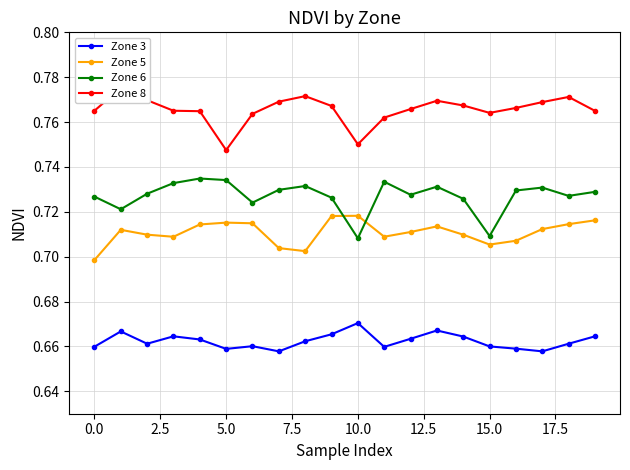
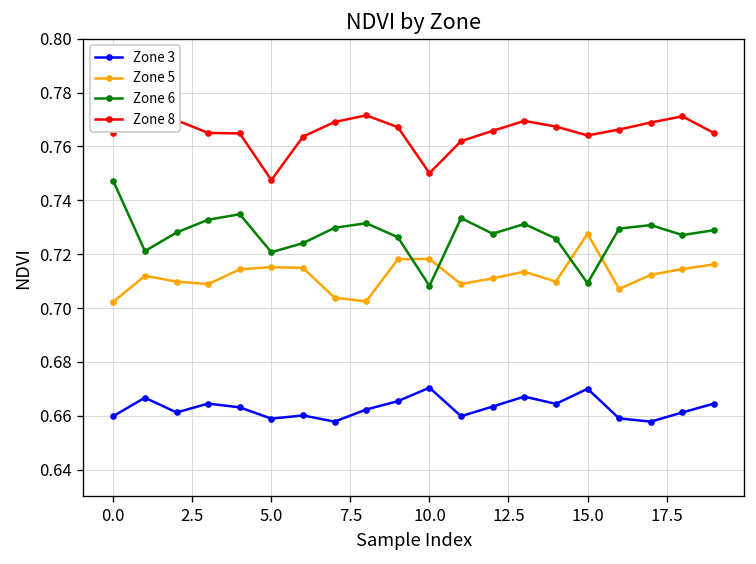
  {
    "Zone 3": {
      "0.0": 0.66,
      "5.0": 0.66,
      "10.0": 0.67,
-     "15.0": 0.66
+     "15.0": 0.67
    },
    "Zone 5": {
-     "0.0": 0.698,
+     "0.0": 0.702,
      "5.0": 0.715,
      "10.0": 0.718,
-     "15.0": 0.705
+     "15.0": 0.728
    },
    "Zone 6": {
-     "0.0": 0.727,
-     "5.0": 0.734,
+     "0.0": 0.747,
+     "5.0": 0.721,
      "10.0": 0.708,
      "15.0": 0.709
    },
    "Zone 8": {
      "0.0": 0.765,
      "5.0": 0.748,
      "10.0": 0.750,
      "15.0": 0.764
    }
  }
